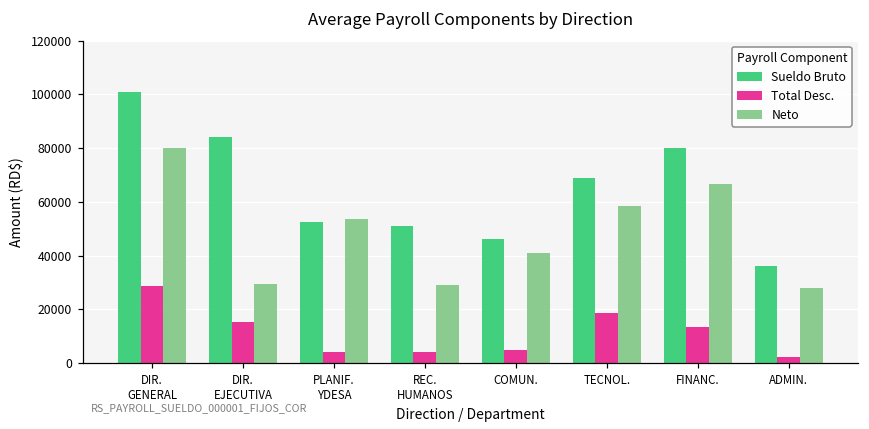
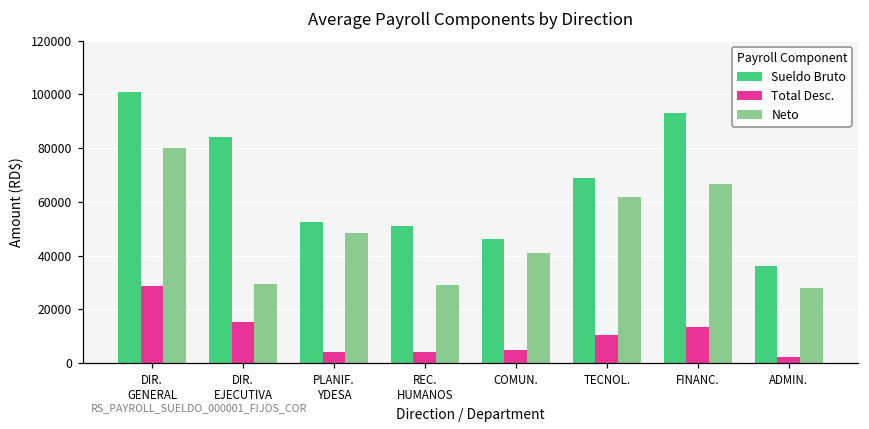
  {
    "Sueldo Bruto": {
      "DIR. GENERAL": 101000,
      "DIR. EJECUTIVA": 84000,
      "PLANIF. YDESA": 53000,
      "REC. HUMANOS": 51000,
      "COMUN.": 46000,
      "TECNOL.": 69000,
-     "FINANC.": 80000,
+     "FINANC.": 93000,
      "ADMIN.": 36000
    },
    "Total Desc.": {
      "DIR. GENERAL": 29000,
      "DIR. EJECUTIVA": 15000,
      "PLANIF. YDESA": 4000,
      "REC. HUMANOS": 4000,
      "COMUN.": 5000,
-     "TECNOL.": 19000,
+     "TECNOL.": 10000,
      "FINANC.": 13000,
      "ADMIN.": 2000
    },
    "Neto": {
      "DIR. GENERAL": 80000,
      "DIR. EJECUTIVA": 30000,
-     "PLANIF. YDESA": 54000,
+     "PLANIF. YDESA": 48000,
      "REC. HUMANOS": 29000,
      "COMUN.": 41000,
-     "TECNOL.": 58000,
+     "TECNOL.": 62000,
      "FINANC.": 67000,
      "ADMIN.": 28000
    }
  }
